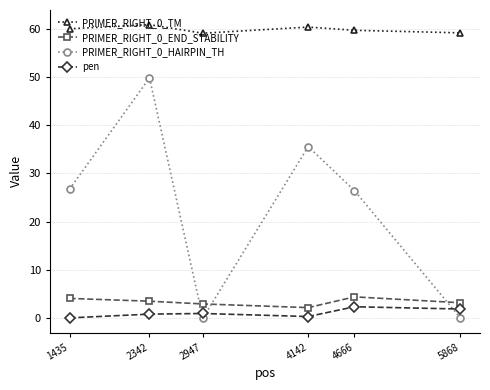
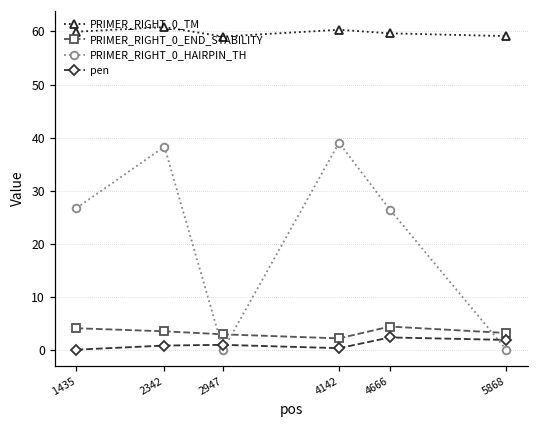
  {
    "PRIMER_RIGHT_0_HAIRPIN_TH": {
      "1435": 27,
-     "2342": 50,
+     "2342": 38,
      "2947": 0,
-     "4142": 36,
+     "4142": 39,
      "4666": 26,
      "5868": 0
    }
  }
